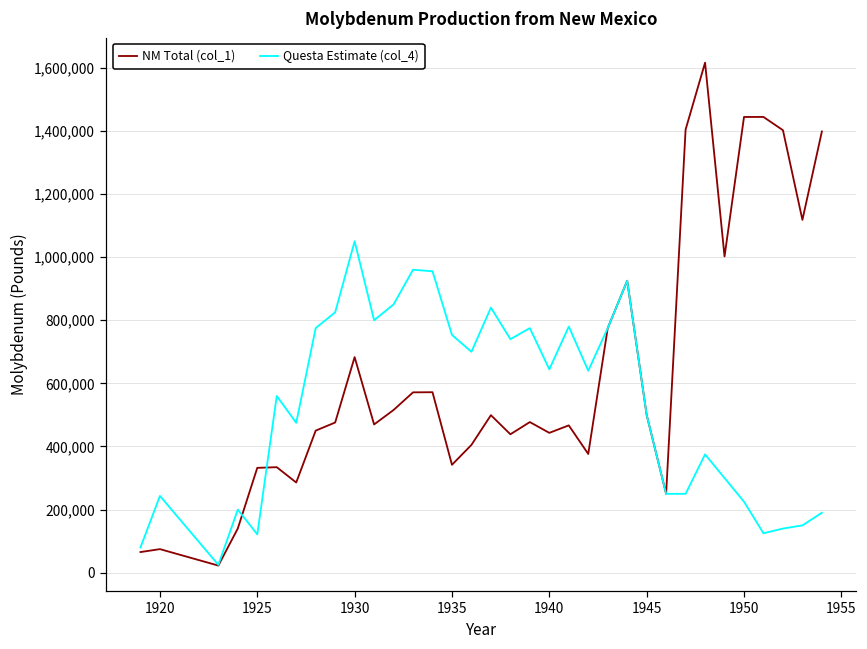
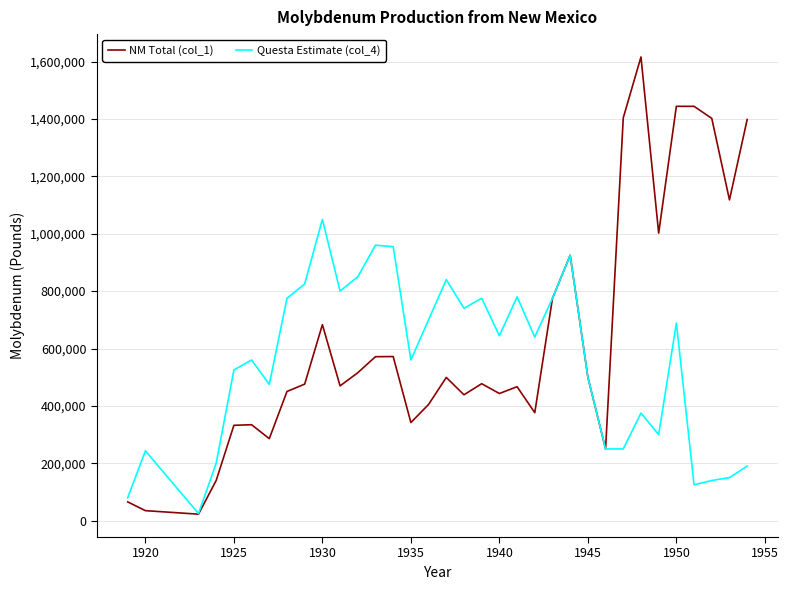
  {
    "NM Total (col_1)": {
-     "1920": "70,000",
+     "1920": "30,000",
      "1925": "330,000",
      "1930": "680,000",
      "1935": "340,000",
      "1940": "440,000",
      "1950": "1,440,000"
    },
    "Questa Estimate (col_4)": {
      "1920": "240,000",
-     "1925": "120,000",
+     "1925": "530,000",
      "1930": "1,050,000",
-     "1935": "750,000",
+     "1935": "560,000",
      "1940": "640,000",
-     "1950": "230,000"
+     "1950": "690,000"
    }
  }
